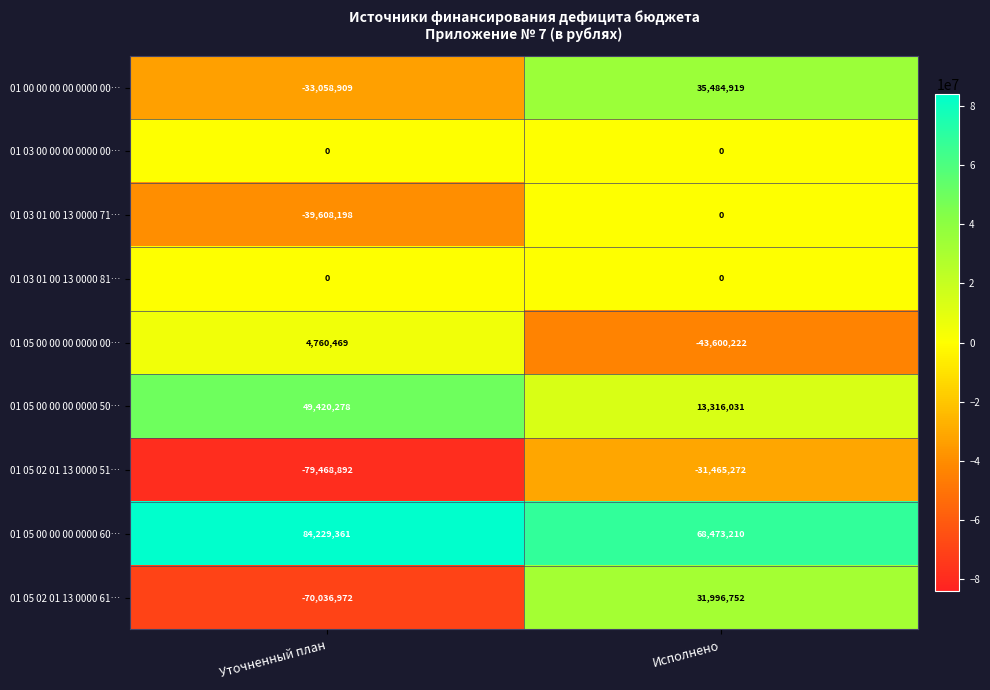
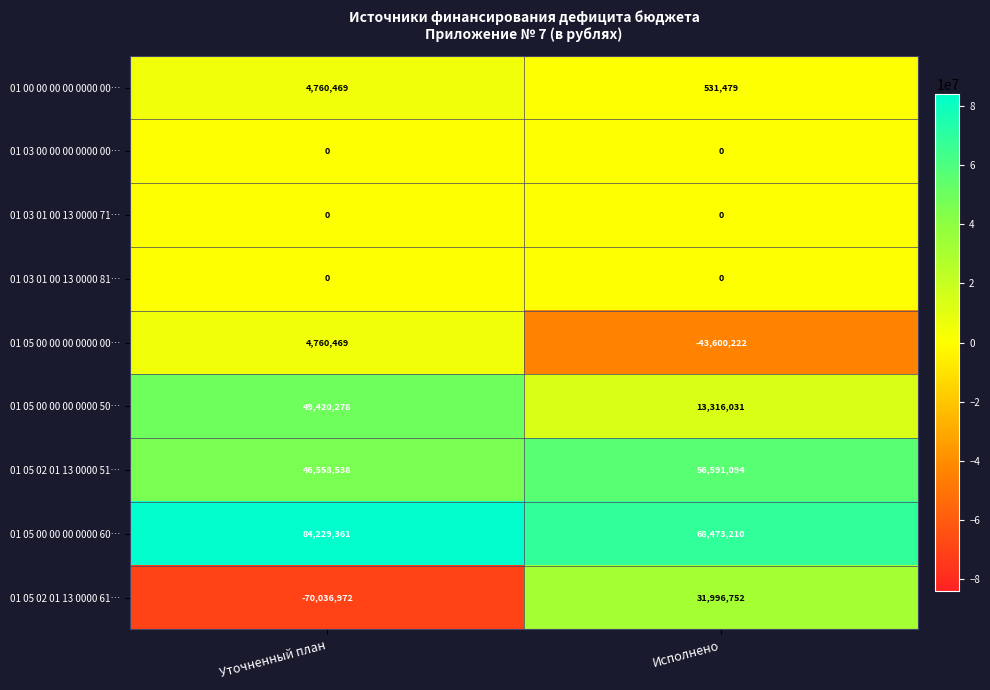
  {
    "01 00 00 00 00 0000 00…": {
-     "Уточненный план": "-33,058,909",
-     "Исполнено": "35,484,919"
+     "Уточненный план": "4,760,469",
+     "Исполнено": "531,479"
    },
    "01 03 00 00 00 0000 00…": {
      "Уточненный план": "0",
      "Исполнено": "0"
    },
    "01 03 01 00 13 0000 71…": {
-     "Уточненный план": "-39,608,198",
+     "Уточненный план": "0",
      "Исполнено": "0"
    },
    "01 03 01 00 13 0000 81…": {
      "Уточненный план": "0",
      "Исполнено": "0"
    },
    "01 05 00 00 00 0000 00…": {
      "Уточненный план": "4,760,469",
      "Исполнено": "-43,600,222"
    },
    "01 05 00 00 00 0000 50…": {
      "Уточненный план": "49,420,278",
      "Исполнено": "13,316,031"
    },
    "01 05 02 01 13 0000 51…": {
-     "Уточненный план": "-79,468,892",
-     "Исполнено": "-31,465,272"
+     "Уточненный план": "46,558,538",
+     "Исполнено": "56,591,094"
    },
    "01 05 00 00 00 0000 60…": {
      "Уточненный план": "84,229,361",
      "Исполнено": "68,473,210"
    },
    "01 05 02 01 13 0000 61…": {
      "Уточненный план": "-70,036,972",
      "Исполнено": "31,996,752"
    }
  }
